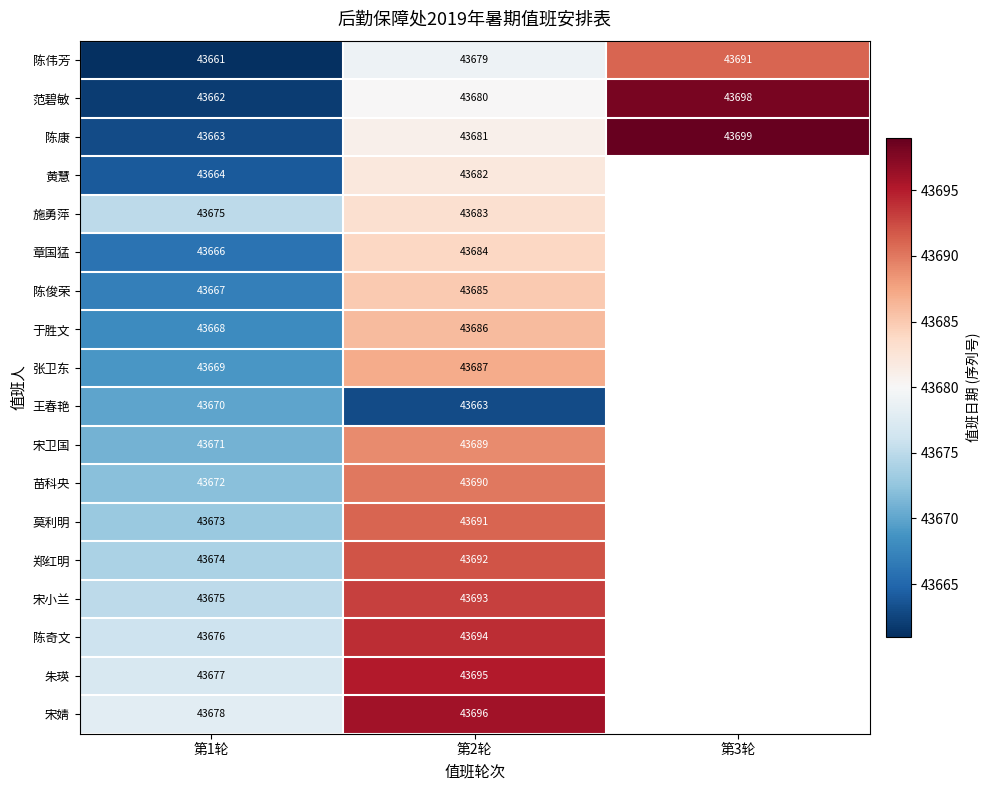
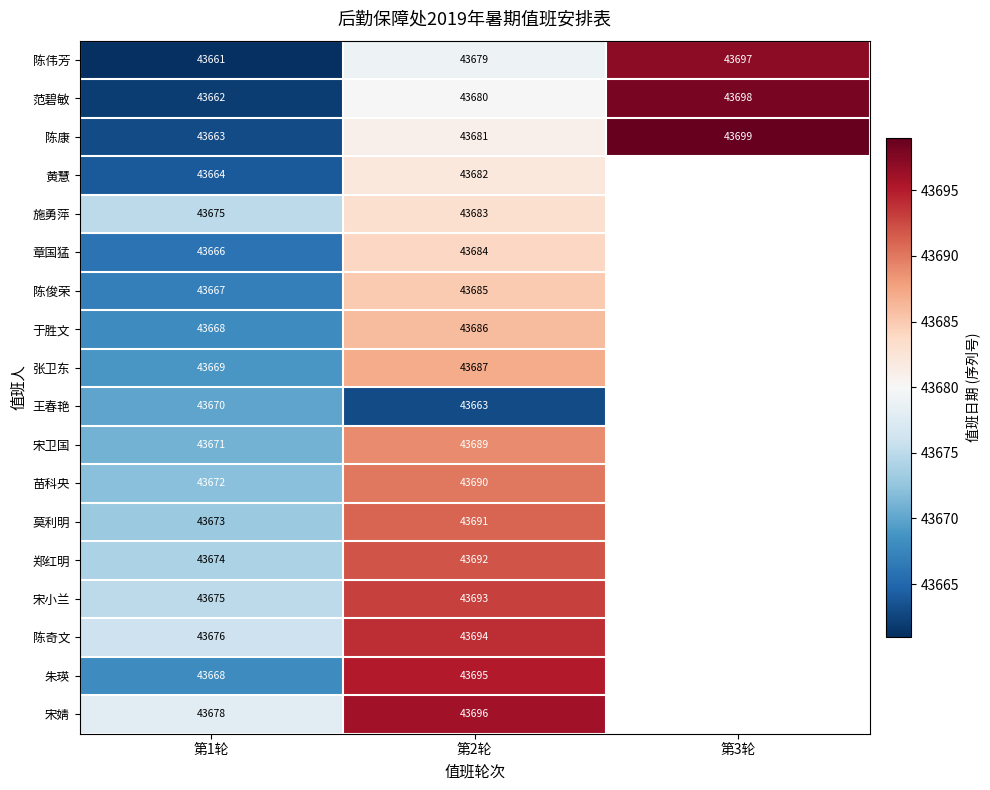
  {
    "陈伟芳": {
      "第1轮": 43661,
      "第2轮": 43679,
-     "第3轮": 43691
+     "第3轮": 43697
    },
    "范碧敏": {
      "第1轮": 43662,
      "第2轮": 43680,
      "第3轮": 43698
    },
    "陈康": {
      "第1轮": 43663,
      "第2轮": 43681,
      "第3轮": 43699
    },
    "黄慧": {
      "第1轮": 43664,
      "第2轮": 43682
    },
    "施勇萍": {
      "第1轮": 43675,
      "第2轮": 43683
    },
    "章国猛": {
      "第1轮": 43666,
      "第2轮": 43684
    },
    "陈俊荣": {
      "第1轮": 43667,
      "第2轮": 43685
    },
    "于胜文": {
      "第1轮": 43668,
      "第2轮": 43686
    },
    "张卫东": {
      "第1轮": 43669,
      "第2轮": 43687
    },
    "王春艳": {
      "第1轮": 43670,
      "第2轮": 43663
    },
    "宋卫国": {
      "第1轮": 43671,
      "第2轮": 43689
    },
    "苗科央": {
      "第1轮": 43672,
      "第2轮": 43690
    },
    "莫利明": {
      "第1轮": 43673,
      "第2轮": 43691
    },
    "郑红明": {
      "第1轮": 43674,
      "第2轮": 43692
    },
    "宋小兰": {
      "第1轮": 43675,
      "第2轮": 43693
    },
    "陈奇文": {
      "第1轮": 43676,
      "第2轮": 43694
    },
    "朱瑛": {
-     "第1轮": 43677,
+     "第1轮": 43668,
      "第2轮": 43695
    },
    "宋婧": {
      "第1轮": 43678,
      "第2轮": 43696
    }
  }
